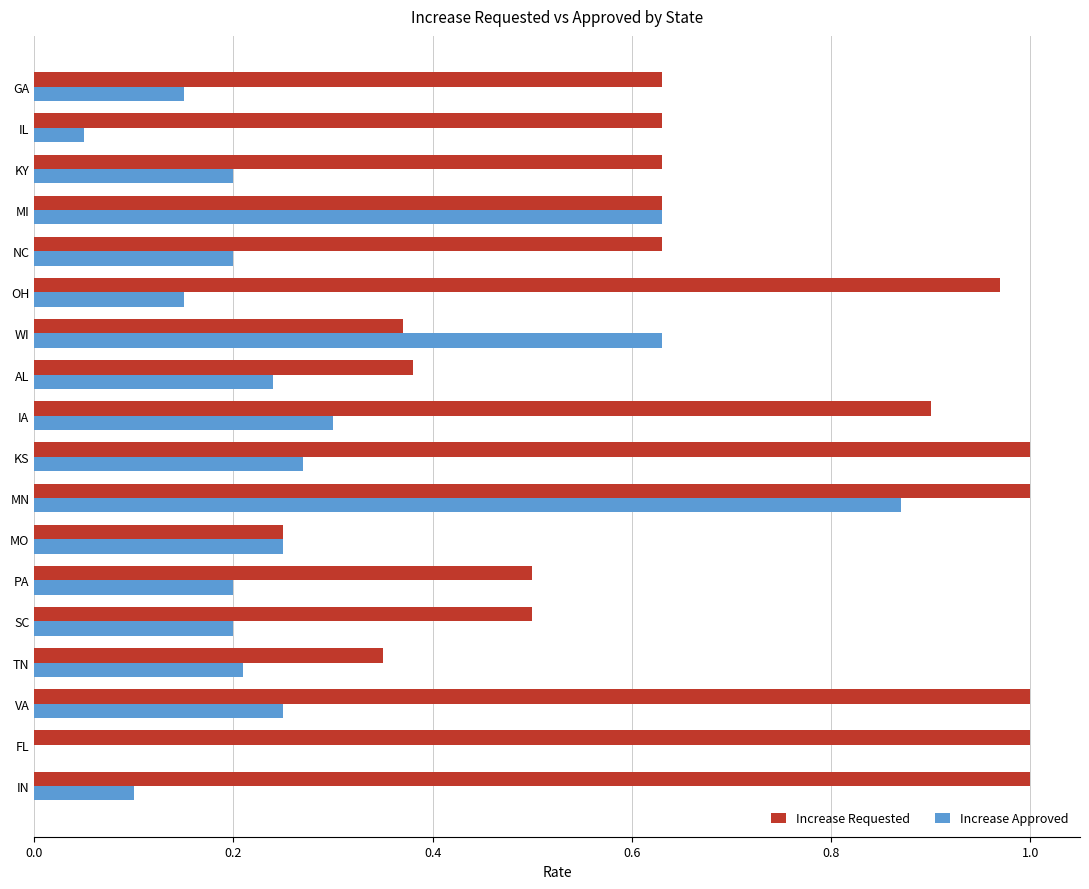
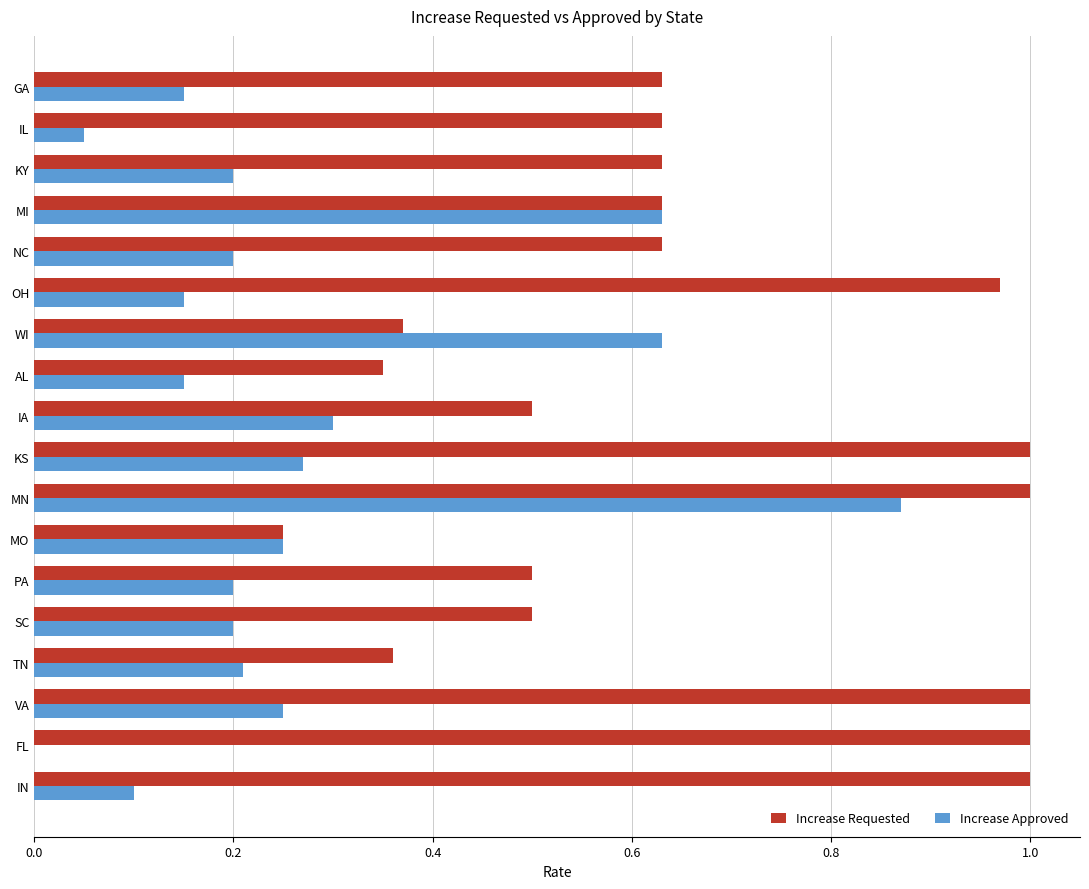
  {
    "Increase Requested": {
      "GA": 0.63,
      "IL": 0.63,
      "KY": 0.63,
      "MI": 0.63,
      "NC": 0.63,
      "OH": 0.97,
      "WI": 0.37,
-     "AL": 0.38,
-     "IA": 0.9,
+     "AL": 0.35,
+     "IA": 0.5,
      "KS": 1.00,
      "MN": 1.00,
      "MO": 0.25,
      "PA": 0.50,
      "SC": 0.50,
-     "TN": 0.35,
+     "TN": 0.36,
      "VA": 1.00,
      "FL": 1.00,
      "IN": 1.00
    },
    "Increase Approved": {
      "GA": 0.15,
      "IL": 0.05,
      "KY": 0.20,
      "MI": 0.63,
      "NC": 0.20,
      "OH": 0.15,
      "WI": 0.63,
-     "AL": 0.24,
+     "AL": 0.15,
      "IA": 0.30,
      "KS": 0.27,
      "MN": 0.87,
      "MO": 0.25,
      "PA": 0.20,
      "SC": 0.20,
      "TN": 0.21,
      "VA": 0.25,
      "FL": 0.00,
      "IN": 0.10
    }
  }
